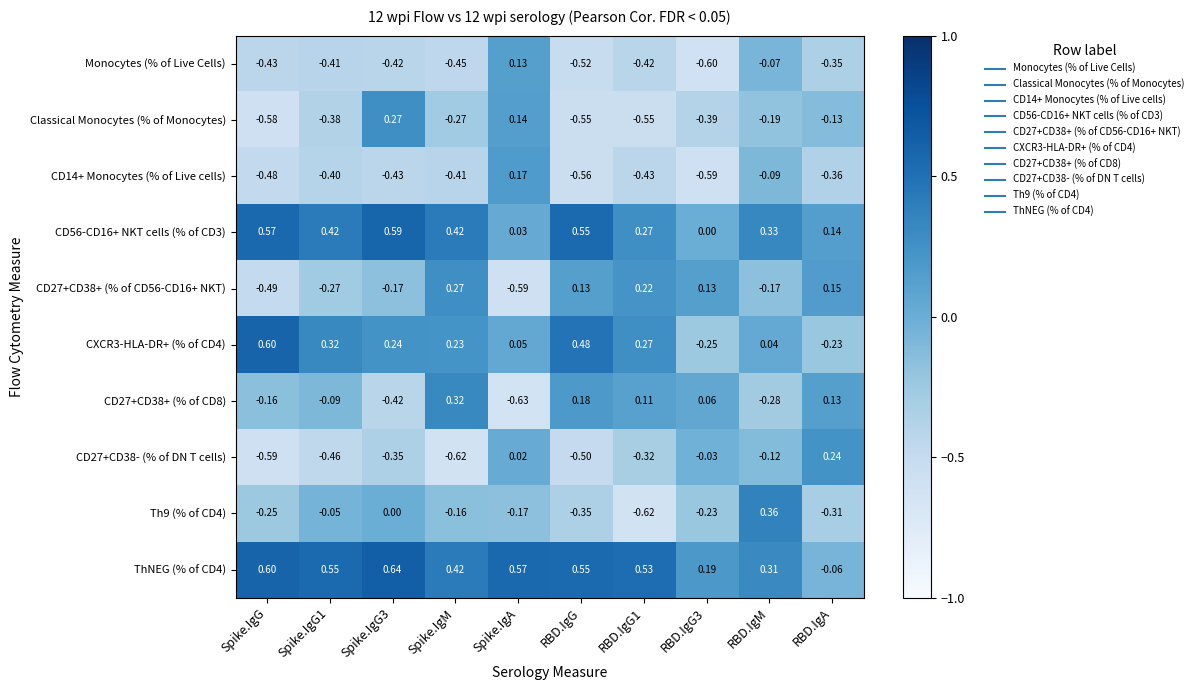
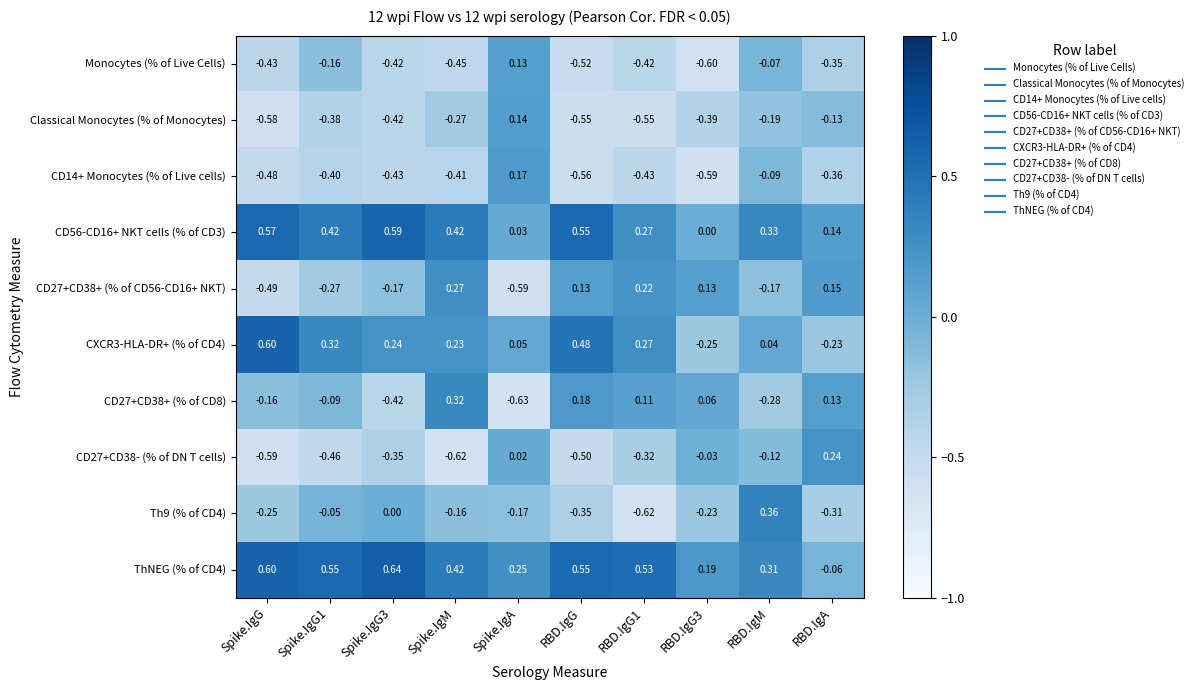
  {
    "Monocytes (% of Live Cells)": {
      "Spike.IgG": -0.43,
-     "Spike.IgG1": -0.41,
+     "Spike.IgG1": -0.16,
      "Spike.IgG3": -0.42,
      "Spike.IgM": -0.45,
      "Spike.IgA": 0.13,
      "RBD.IgG": -0.52,
      "RBD.IgG1": -0.42,
      "RBD.IgG3": -0.60,
      "RBD.IgM": -0.07,
      "RBD.IgA": -0.35
    },
    "Classical Monocytes (% of Monocytes)": {
      "Spike.IgG": -0.58,
      "Spike.IgG1": -0.38,
-     "Spike.IgG3": 0.27,
+     "Spike.IgG3": -0.42,
      "Spike.IgM": -0.27,
      "Spike.IgA": 0.14,
      "RBD.IgG": -0.55,
      "RBD.IgG1": -0.55,
      "RBD.IgG3": -0.39,
      "RBD.IgM": -0.19,
      "RBD.IgA": -0.13
    },
    "CD14+ Monocytes (% of Live cells)": {
      "Spike.IgG": -0.48,
      "Spike.IgG1": -0.40,
      "Spike.IgG3": -0.43,
      "Spike.IgM": -0.41,
      "Spike.IgA": 0.17,
      "RBD.IgG": -0.56,
      "RBD.IgG1": -0.43,
      "RBD.IgG3": -0.59,
      "RBD.IgM": -0.09,
      "RBD.IgA": -0.36
    },
    "CD56-CD16+ NKT cells (% of CD3)": {
      "Spike.IgG": 0.57,
      "Spike.IgG1": 0.42,
      "Spike.IgG3": 0.59,
      "Spike.IgM": 0.42,
      "Spike.IgA": 0.03,
      "RBD.IgG": 0.55,
      "RBD.IgG1": 0.27,
      "RBD.IgG3": 0.00,
      "RBD.IgM": 0.33,
      "RBD.IgA": 0.14
    },
    "CD27+CD38+ (% of CD56-CD16+ NKT)": {
      "Spike.IgG": -0.49,
      "Spike.IgG1": -0.27,
      "Spike.IgG3": -0.17,
      "Spike.IgM": 0.27,
      "Spike.IgA": -0.59,
      "RBD.IgG": 0.13,
      "RBD.IgG1": 0.22,
      "RBD.IgG3": 0.13,
      "RBD.IgM": -0.17,
      "RBD.IgA": 0.15
    },
    "CXCR3-HLA-DR+ (% of CD4)": {
      "Spike.IgG": 0.60,
      "Spike.IgG1": 0.32,
      "Spike.IgG3": 0.24,
      "Spike.IgM": 0.23,
      "Spike.IgA": 0.05,
      "RBD.IgG": 0.48,
      "RBD.IgG1": 0.27,
      "RBD.IgG3": -0.25,
      "RBD.IgM": 0.04,
      "RBD.IgA": -0.23
    },
    "CD27+CD38+ (% of CD8)": {
      "Spike.IgG": -0.16,
      "Spike.IgG1": -0.09,
      "Spike.IgG3": -0.42,
      "Spike.IgM": 0.32,
      "Spike.IgA": -0.63,
      "RBD.IgG": 0.18,
      "RBD.IgG1": 0.11,
      "RBD.IgG3": 0.06,
      "RBD.IgM": -0.28,
      "RBD.IgA": 0.13
    },
    "CD27+CD38- (% of DN T cells)": {
      "Spike.IgG": -0.59,
      "Spike.IgG1": -0.46,
      "Spike.IgG3": -0.35,
      "Spike.IgM": -0.62,
      "Spike.IgA": 0.02,
      "RBD.IgG": -0.50,
      "RBD.IgG1": -0.32,
      "RBD.IgG3": -0.03,
      "RBD.IgM": -0.12,
      "RBD.IgA": 0.24
    },
    "Th9 (% of CD4)": {
      "Spike.IgG": -0.25,
      "Spike.IgG1": -0.05,
      "Spike.IgG3": 0.00,
      "Spike.IgM": -0.16,
      "Spike.IgA": -0.17,
      "RBD.IgG": -0.35,
      "RBD.IgG1": -0.62,
      "RBD.IgG3": -0.23,
      "RBD.IgM": 0.36,
      "RBD.IgA": -0.31
    },
    "ThNEG (% of CD4)": {
      "Spike.IgG": 0.60,
      "Spike.IgG1": 0.55,
      "Spike.IgG3": 0.64,
      "Spike.IgM": 0.42,
-     "Spike.IgA": 0.57,
+     "Spike.IgA": 0.25,
      "RBD.IgG": 0.55,
      "RBD.IgG1": 0.53,
      "RBD.IgG3": 0.19,
      "RBD.IgM": 0.31,
      "RBD.IgA": -0.06
    }
  }
